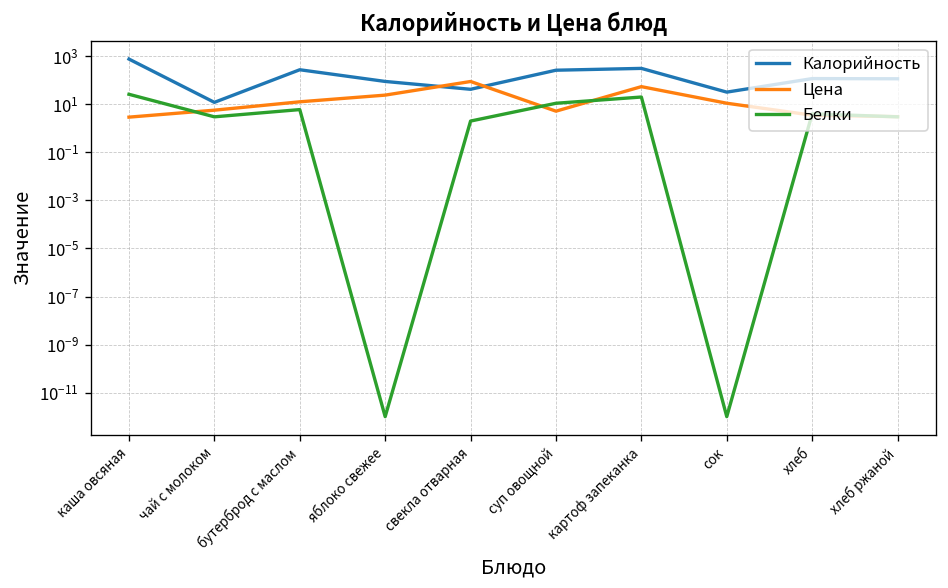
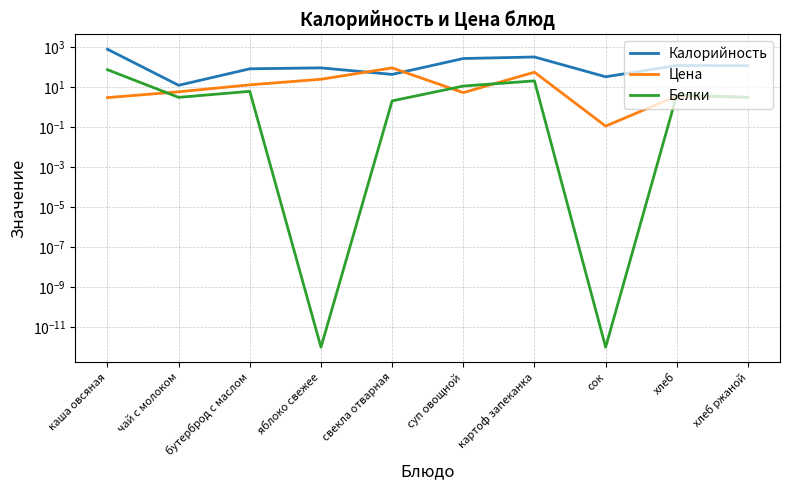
  {
    "Калорийность": {
      "каша овсяная": 800,
      "чай с молоком": 10,
-     "бутерброд с маслом": 300,
+     "бутерброд с маслом": 80,
      "яблоко свежее": 100,
      "свекла отварная": 40,
      "суп овощной": 300,
      "картоф запеканка": 300,
      "сок": 30
    },
    "Цена": {
      "каша овсяная": 3,
      "чай с молоком": 6,
      "бутерброд с маслом": 10,
      "яблоко свежее": 20,
      "свекла отварная": 100,
      "суп овощной": 5,
      "картоф запеканка": 50,
-     "сок": 10
+     "сок": 0.1
    },
    "Белки": {
-     "каша овсяная": 30,
+     "каша овсяная": 70,
      "чай с молоком": 3,
      "бутерброд с маслом": 6,
      "яблоко свежее": 0.000000000001,
      "свекла отварная": 2,
      "суп овощной": 10,
      "картоф запеканка": 20,
      "сок": 0.000000000001
    }
  }
